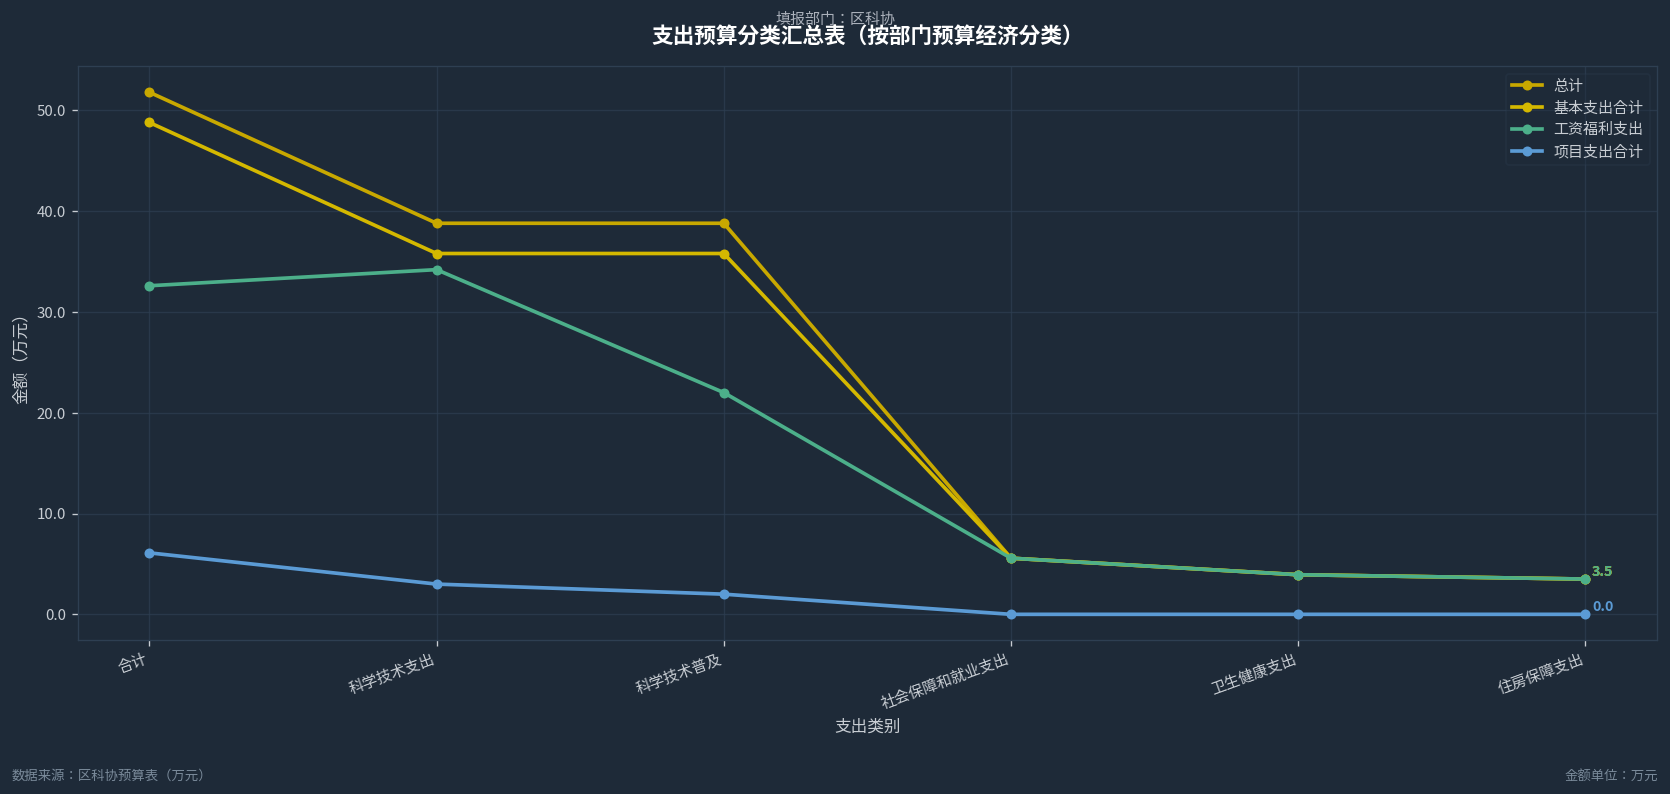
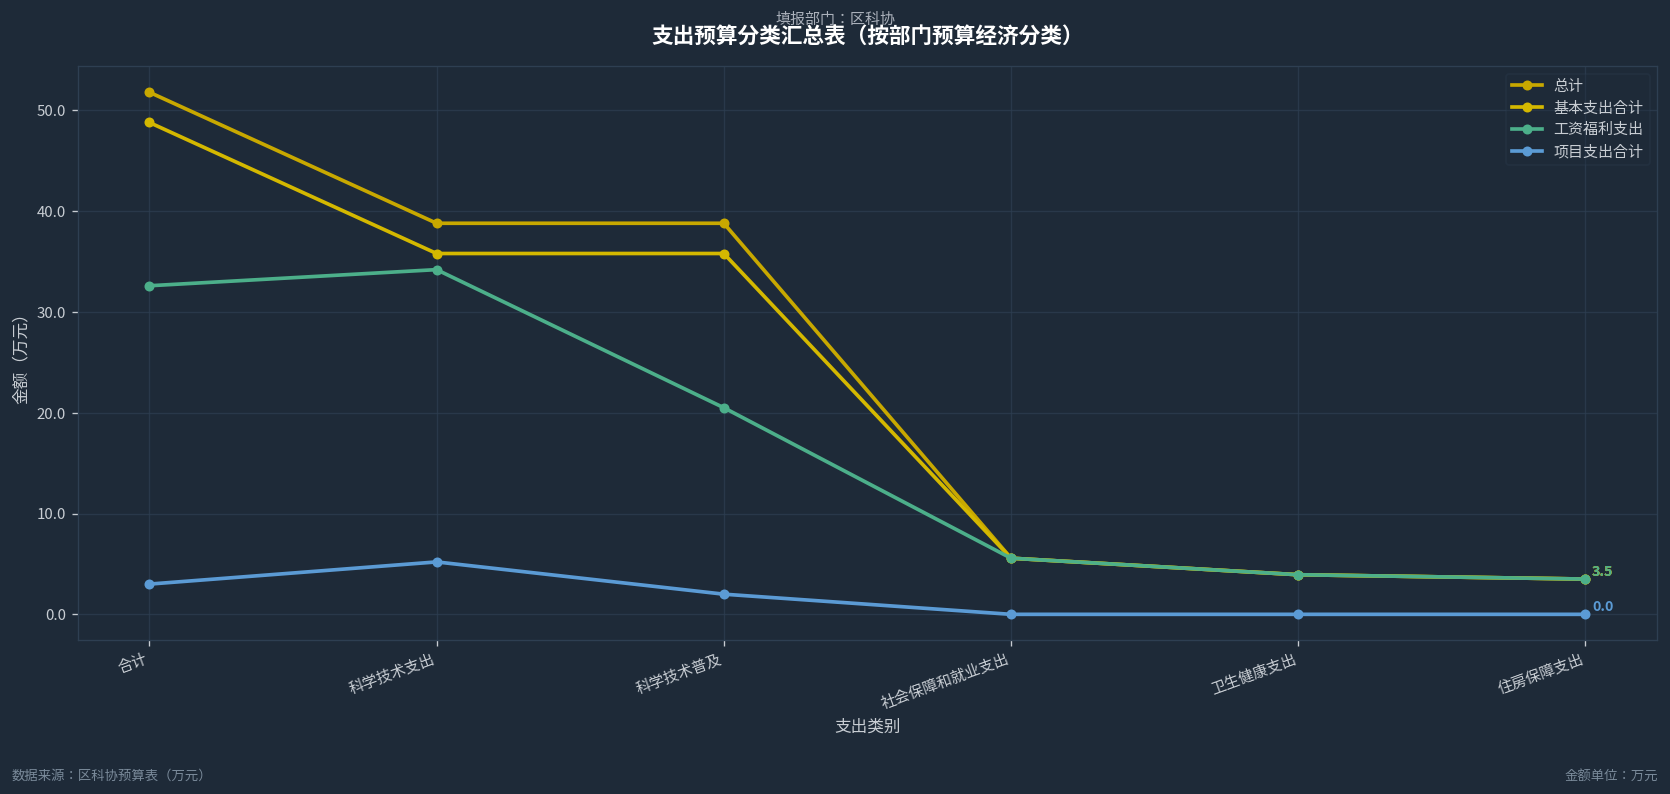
  {
    "工资福利支出": {
      "合计": 33,
      "科学技术支出": 34,
-     "科学技术普及": 22
+     "科学技术普及": 21
    },
    "项目支出合计": {
-     "合计": 6,
-     "科学技术支出": 3,
+     "合计": 3,
+     "科学技术支出": 5,
      "科学技术普及": 2,
      "社会保障和就业支出": 0,
      "卫生健康支出": 0
    }
  }
